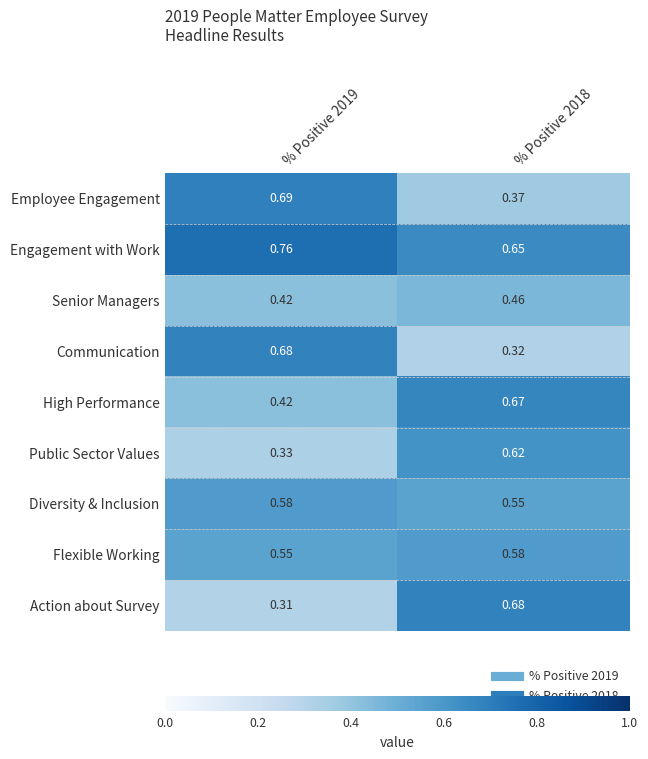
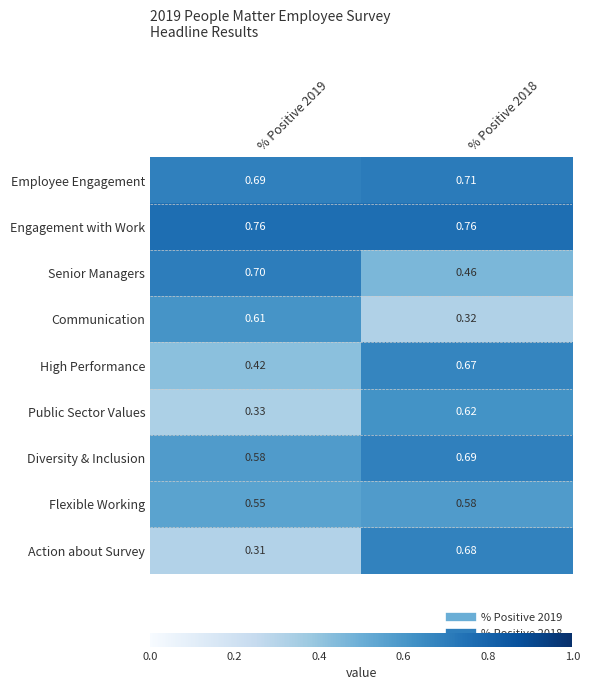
  {
    "Employee Engagement": {
      "% Positive 2019": 0.69,
-     "% Positive 2018": 0.37
+     "% Positive 2018": 0.71
    },
    "Engagement with Work": {
      "% Positive 2019": 0.76,
-     "% Positive 2018": 0.65
+     "% Positive 2018": 0.76
    },
    "Senior Managers": {
-     "% Positive 2019": 0.42,
+     "% Positive 2019": 0.70,
      "% Positive 2018": 0.46
    },
    "Communication": {
-     "% Positive 2019": 0.68,
+     "% Positive 2019": 0.61,
      "% Positive 2018": 0.32
    },
    "High Performance": {
      "% Positive 2019": 0.42,
      "% Positive 2018": 0.67
    },
    "Public Sector Values": {
      "% Positive 2019": 0.33,
      "% Positive 2018": 0.62
    },
    "Diversity & Inclusion": {
      "% Positive 2019": 0.58,
-     "% Positive 2018": 0.55
+     "% Positive 2018": 0.69
    },
    "Flexible Working": {
      "% Positive 2019": 0.55,
      "% Positive 2018": 0.58
    },
    "Action about Survey": {
      "% Positive 2019": 0.31,
      "% Positive 2018": 0.68
    }
  }
